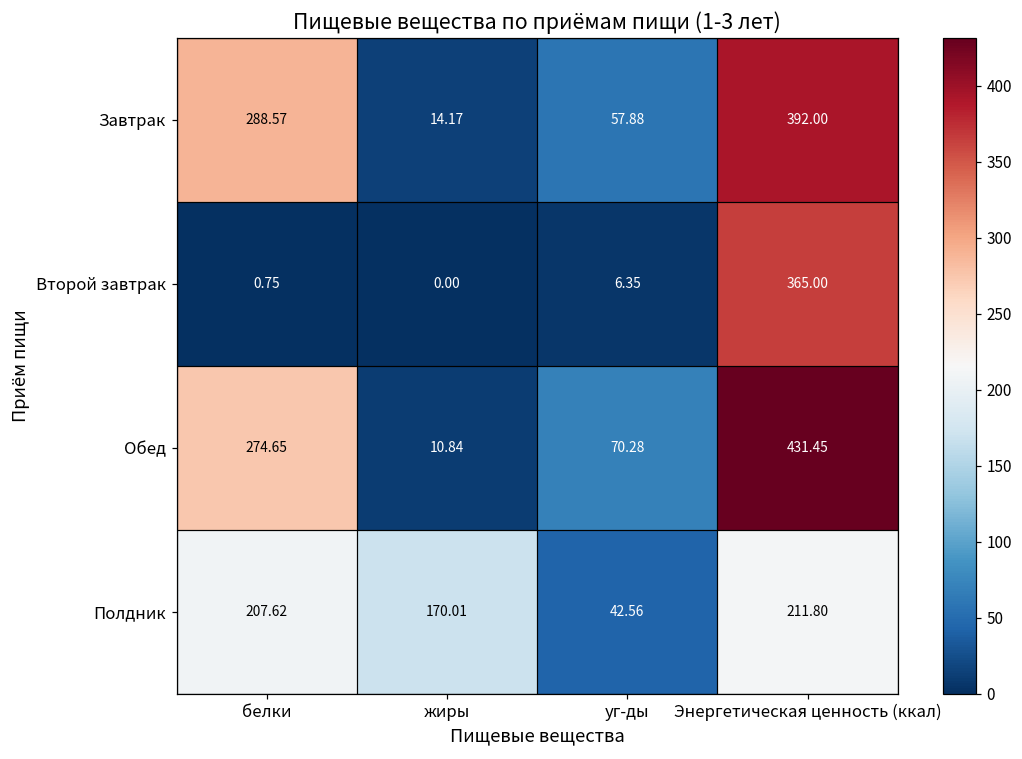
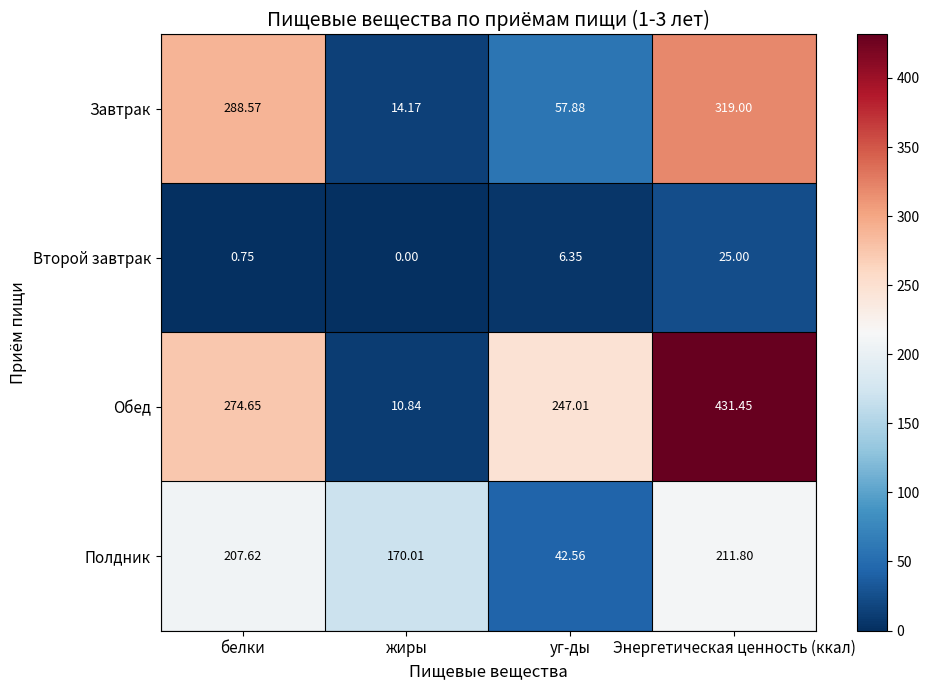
  {
    "Завтрак": {
      "белки": 288.57,
      "жиры": 14.17,
      "уг-ды": 57.88,
-     "Энергетическая ценность (ккал)": 392.00
+     "Энергетическая ценность (ккал)": 319.00
    },
    "Второй завтрак": {
      "белки": 0.75,
      "жиры": 0.00,
      "уг-ды": 6.35,
-     "Энергетическая ценность (ккал)": 365.00
+     "Энергетическая ценность (ккал)": 25.00
    },
    "Обед": {
      "белки": 274.65,
      "жиры": 10.84,
-     "уг-ды": 70.28,
+     "уг-ды": 247.01,
      "Энергетическая ценность (ккал)": 431.45
    },
    "Полдник": {
      "белки": 207.62,
      "жиры": 170.01,
      "уг-ды": 42.56,
      "Энергетическая ценность (ккал)": 211.80
    }
  }
